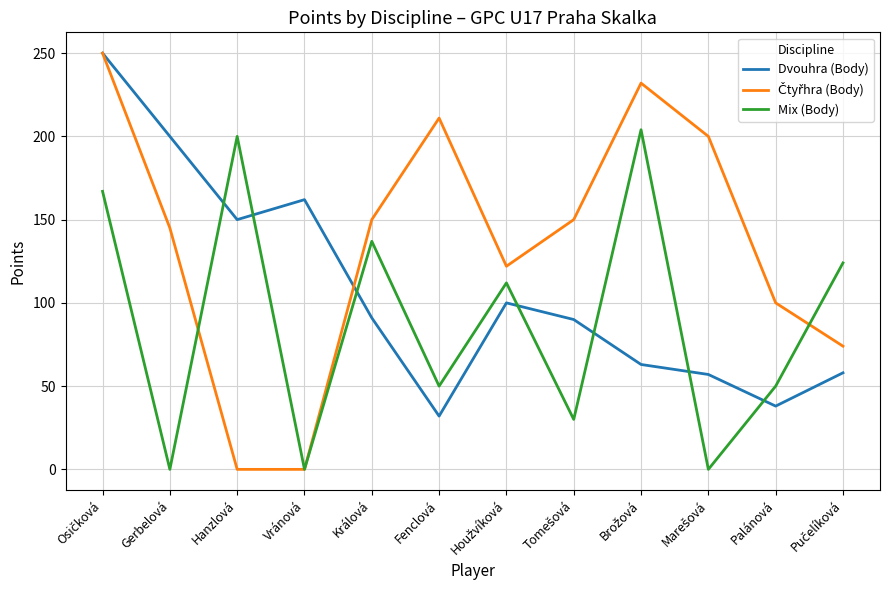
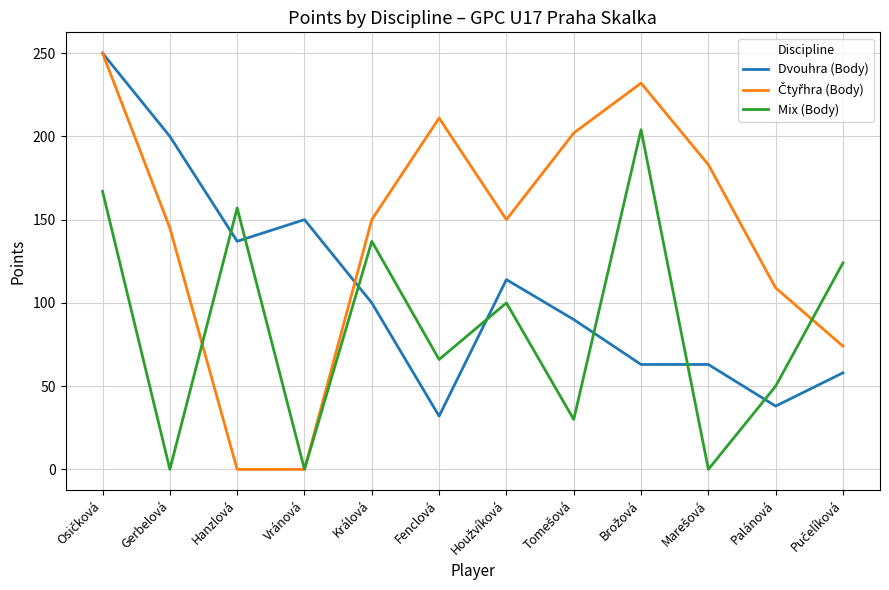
  {
    "Dvouhra (Body)": {
      "Gerbelová": 200,
-     "Hanzlová": 150,
-     "Vránová": 162,
-     "Králová": 91,
+     "Hanzlová": 137,
+     "Vránová": 150,
+     "Králová": 100,
      "Fenclová": 32,
-     "Houžvíková": 100,
+     "Houžvíková": 114,
      "Tomešová": 90,
      "Brožová": 63,
-     "Marešová": 57,
+     "Marešová": 63,
      "Palánová": 38,
      "Pučelíková": 58
    },
    "Čtyřhra (Body)": {
      "Gerbelová": 145,
      "Hanzlová": 0,
      "Králová": 150,
      "Fenclová": 211,
-     "Houžvíková": 122,
-     "Tomešová": 150,
+     "Houžvíková": 150,
+     "Tomešová": 202,
      "Brožová": 232,
-     "Marešová": 200,
-     "Palánová": 100,
+     "Marešová": 183,
+     "Palánová": 109,
      "Pučelíková": 74
    },
    "Mix (Body)": {
      "Osičková": 167,
      "Gerbelová": 0,
-     "Hanzlová": 200,
+     "Hanzlová": 157,
      "Králová": 137,
-     "Fenclová": 50,
-     "Houžvíková": 112,
+     "Fenclová": 66,
+     "Houžvíková": 100,
      "Tomešová": 30,
      "Brožová": 204,
      "Marešová": 0,
      "Palánová": 50,
      "Pučelíková": 124
    }
  }
